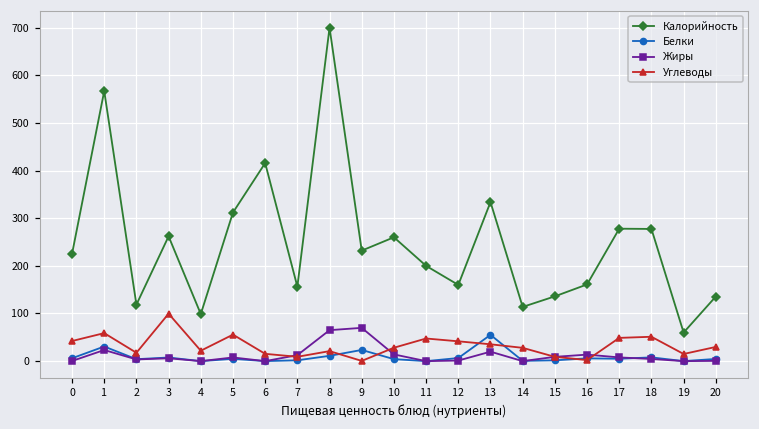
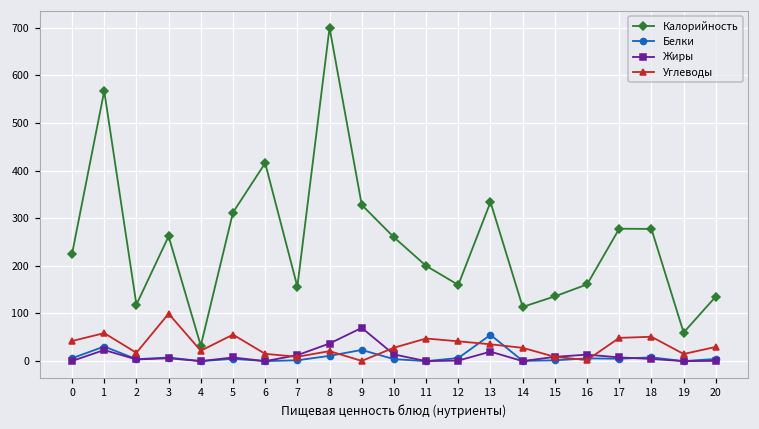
  {
    "Калорийность": {
      "0": 230,
      "1": 570,
      "2": 120,
      "3": 260,
-     "4": 100,
+     "4": 30,
      "5": 310,
      "6": 420,
      "7": 160,
      "8": 700,
-     "9": 230,
+     "9": 330,
      "10": 260,
      "11": 200,
      "12": 160,
      "13": 330,
      "14": 110,
      "15": 140,
      "16": 160,
      "17": 280,
      "18": 280,
      "19": 60,
      "20": 140
    },
    "Белки": {
      "1": 30,
      "7": 0,
      "8": 10,
      "9": 20,
      "10": 0,
      "13": 60,
      "15": 0
    },
    "Жиры": {
      "1": 20,
-     "8": 70,
+     "8": 40,
      "9": 70,
      "10": 10,
      "13": 20,
      "16": 10
    },
    "Углеводы": {
      "0": 40,
      "1": 60,
      "2": 20,
      "3": 100,
      "4": 20,
      "5": 60,
      "6": 20,
      "8": 20,
      "9": 0,
      "10": 30,
      "11": 50,
      "12": 40,
      "13": 40,
      "14": 30,
      "17": 50,
      "18": 50,
      "19": 20,
      "20": 30
    }
  }
